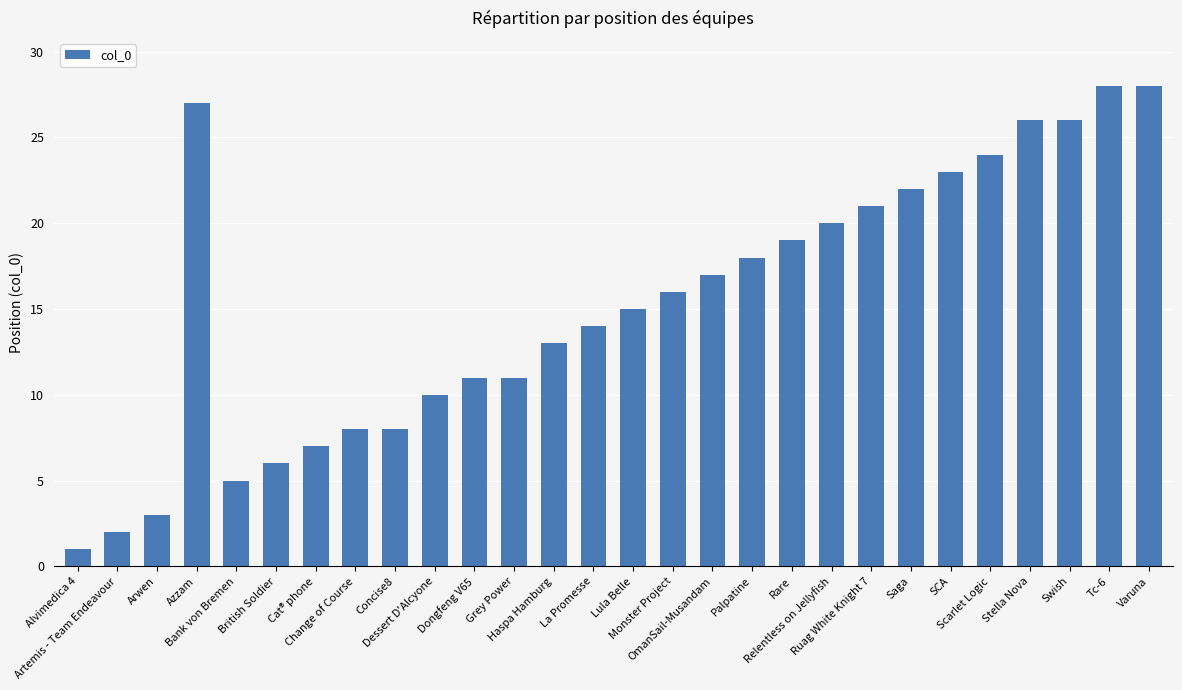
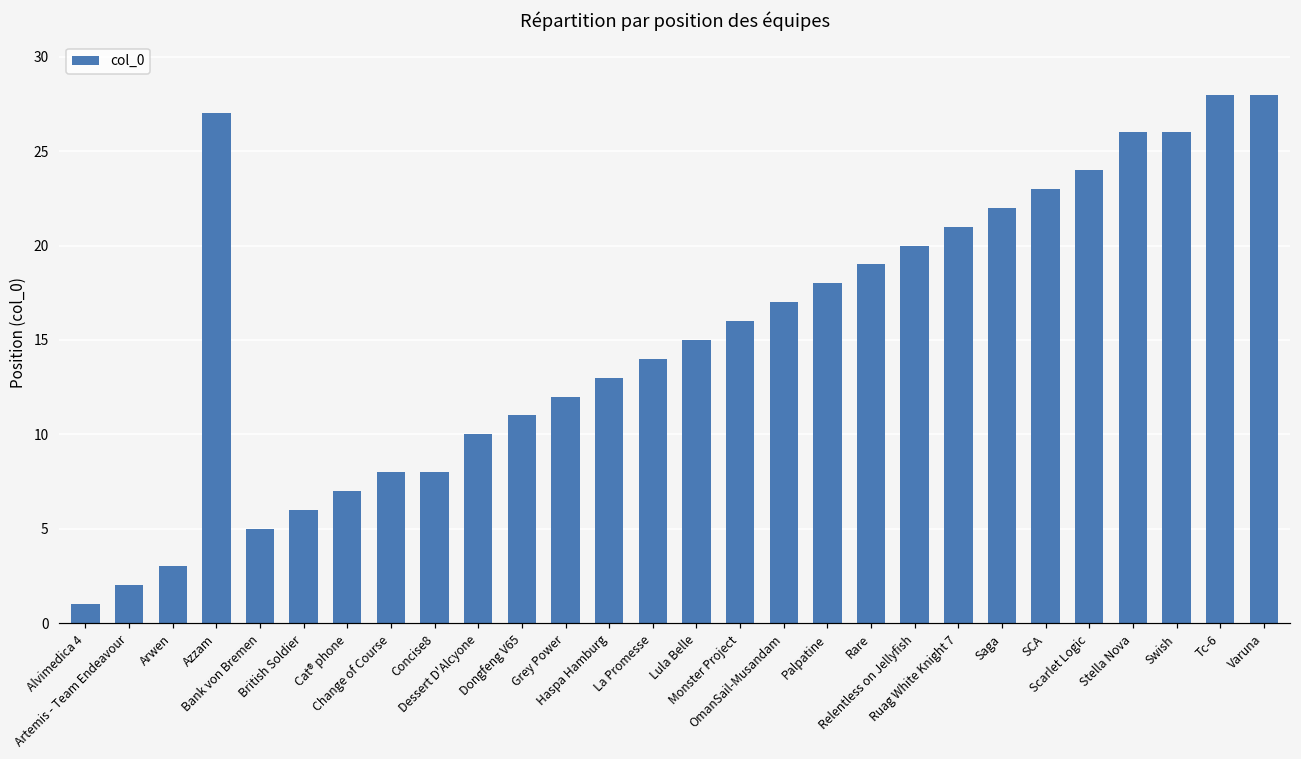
  {
    "Alvimedica 4": 1,
    "Artemis - Team Endeavour": 2,
    "Arwen": 3,
    "Azzam": 27,
    "Bank von Bremen": 5,
    "British Soldier": 6,
    "Cat® phone": 7,
    "Change of Course": 8,
    "Concise8": 8,
    "Dessert D'Alcyone": 10,
    "Dongfeng V65": 11,
-   "Grey Power": 11,
+   "Grey Power": 12,
    "Haspa Hamburg": 13,
    "La Promesse": 14,
    "Lula Belle": 15,
    "Monster Project": 16,
    "OmanSail-Musandam": 17,
    "Palpatine": 18,
    "Rare": 19,
    "Relentless on Jellyfish": 20,
    "Ruag White Knight 7": 21,
    "Saga": 22,
    "SCA": 23,
    "Scarlet Logic": 24,
    "Stella Nova": 26,
    "Swish": 26,
    "Tc-6": 28,
    "Varuna": 28
  }
